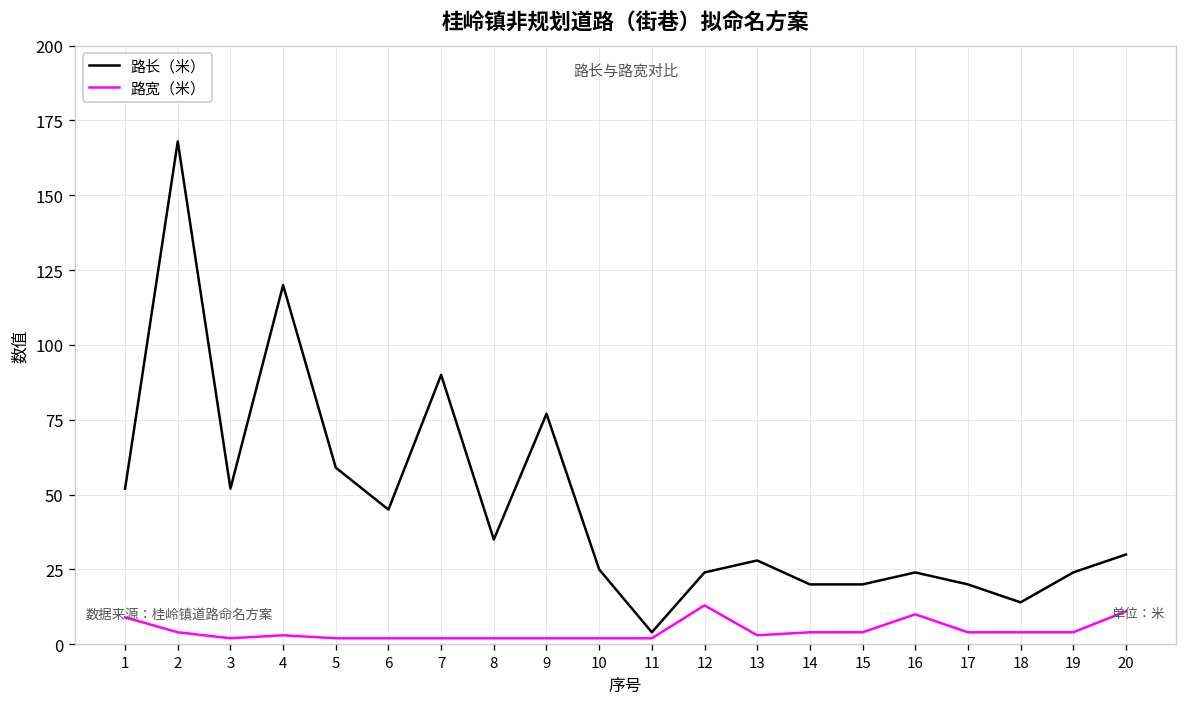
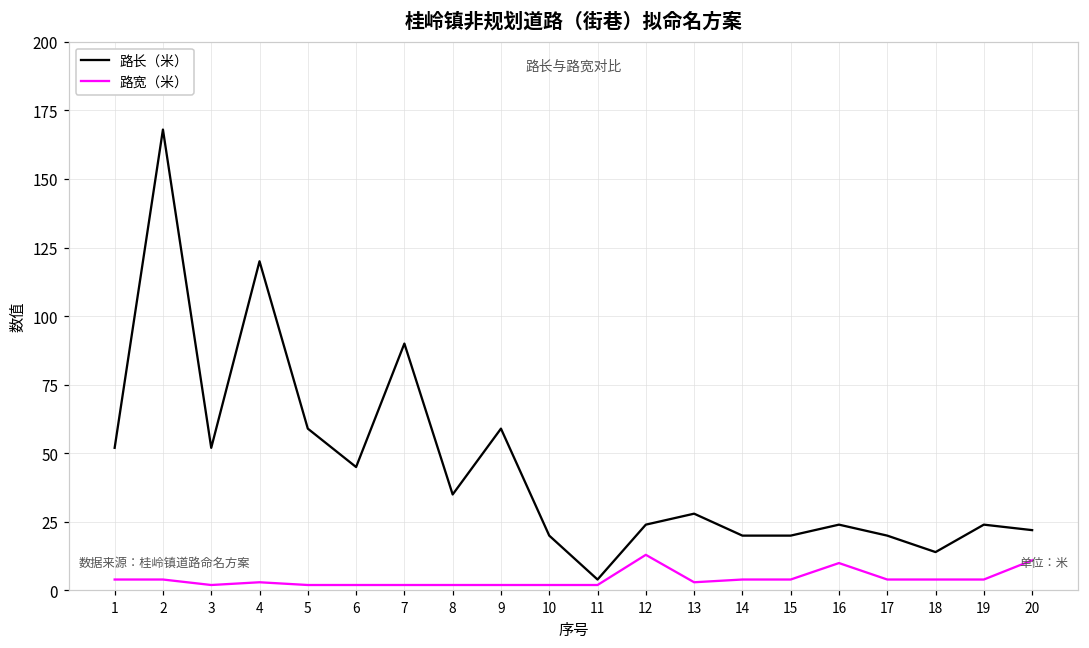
  {
    "路长（米）": {
      "1": 52,
      "2": 168,
      "3": 52,
      "4": 120,
      "5": 59,
      "6": 45,
      "7": 90,
      "8": 35,
-     "9": 77,
-     "10": 25,
+     "9": 59,
+     "10": 20,
      "11": 4,
      "12": 24,
      "13": 28,
      "14": 20,
      "15": 20,
      "16": 24,
      "17": 20,
      "18": 14,
      "19": 24,
-     "20": 30
+     "20": 22
    },
    "路宽（米）": {
-     "1": 9,
+     "1": 4,
      "2": 4,
      "3": 2,
      "4": 3,
      "5": 2,
      "6": 2,
      "7": 2,
      "8": 2,
      "9": 2,
      "10": 2,
      "11": 2,
      "12": 13,
      "13": 3,
      "14": 4,
      "15": 4,
      "16": 10,
      "17": 4,
      "18": 4,
      "19": 4,
      "20": 11
    }
  }
